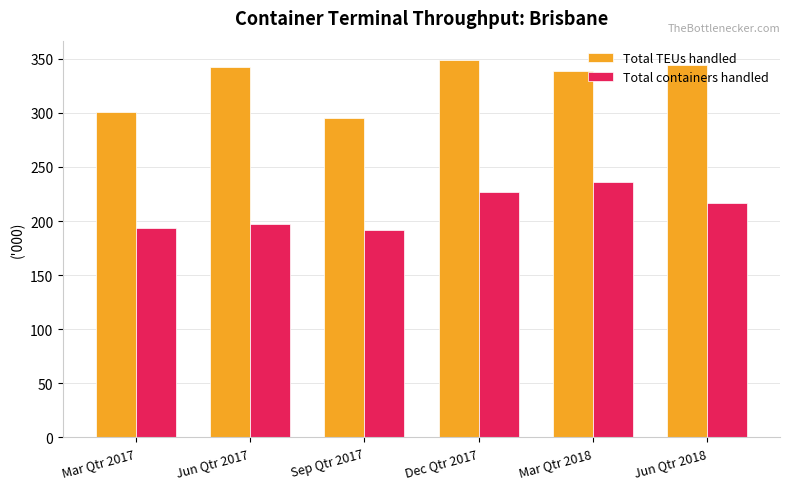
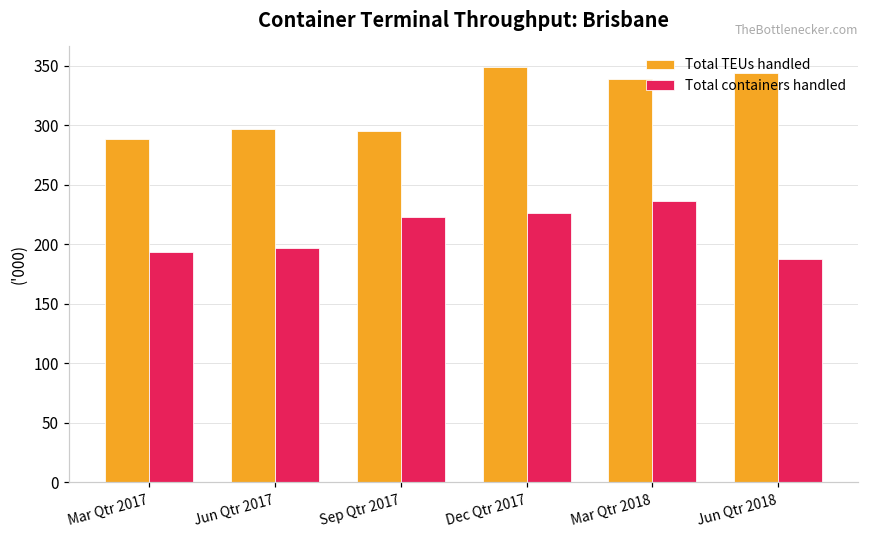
  {
    "Total TEUs handled": {
-     "Mar Qtr 2017": 301,
-     "Jun Qtr 2017": 343,
+     "Mar Qtr 2017": 289,
+     "Jun Qtr 2017": 297,
      "Sep Qtr 2017": 295,
      "Dec Qtr 2017": 349,
      "Mar Qtr 2018": 339,
      "Jun Qtr 2018": 344
    },
    "Total containers handled": {
      "Mar Qtr 2017": 194,
      "Jun Qtr 2017": 197,
-     "Sep Qtr 2017": 192,
+     "Sep Qtr 2017": 223,
      "Dec Qtr 2017": 227,
      "Mar Qtr 2018": 236,
-     "Jun Qtr 2018": 217
+     "Jun Qtr 2018": 188
    }
  }
